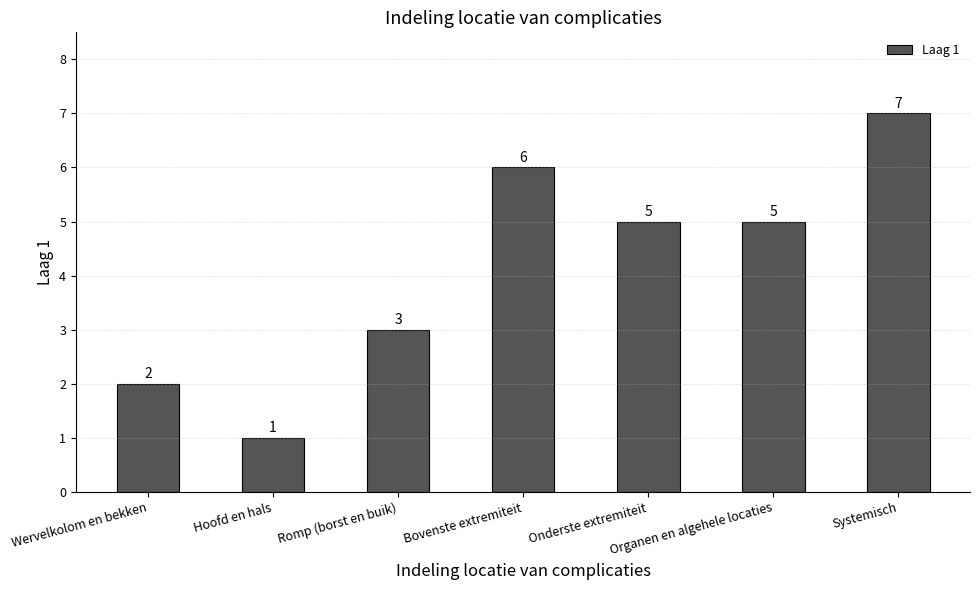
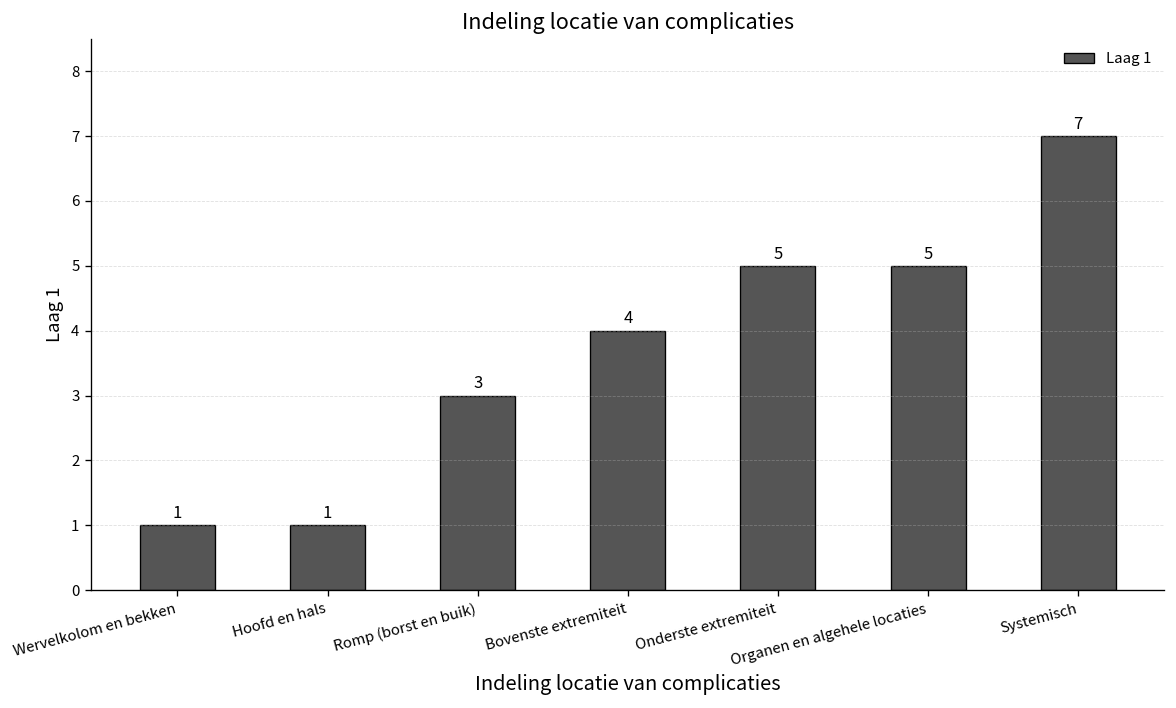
  {
-   "Wervelkolom en bekken": 2,
+   "Wervelkolom en bekken": 1,
    "Hoofd en hals": 1,
    "Romp (borst en buik)": 3,
-   "Bovenste extremiteit": 6,
+   "Bovenste extremiteit": 4,
    "Onderste extremiteit": 5,
    "Organen en algehele locaties": 5,
    "Systemisch": 7
  }
